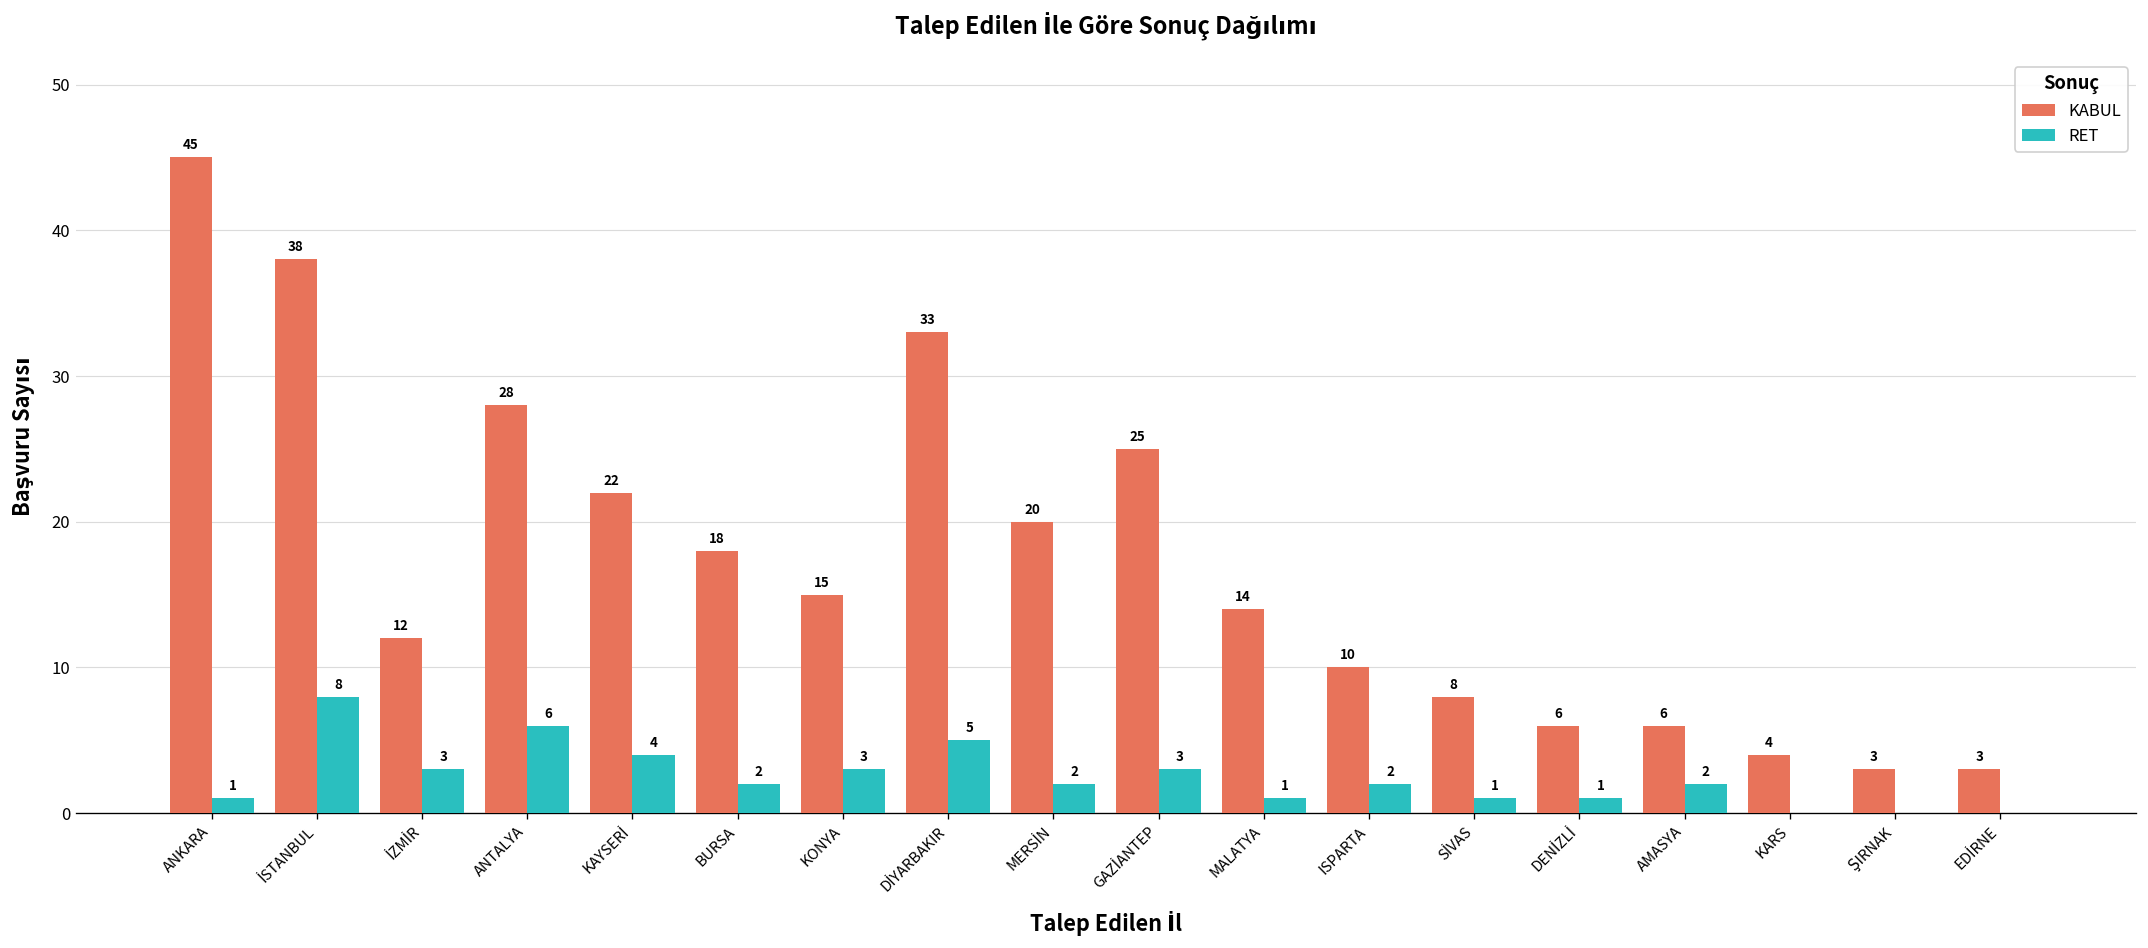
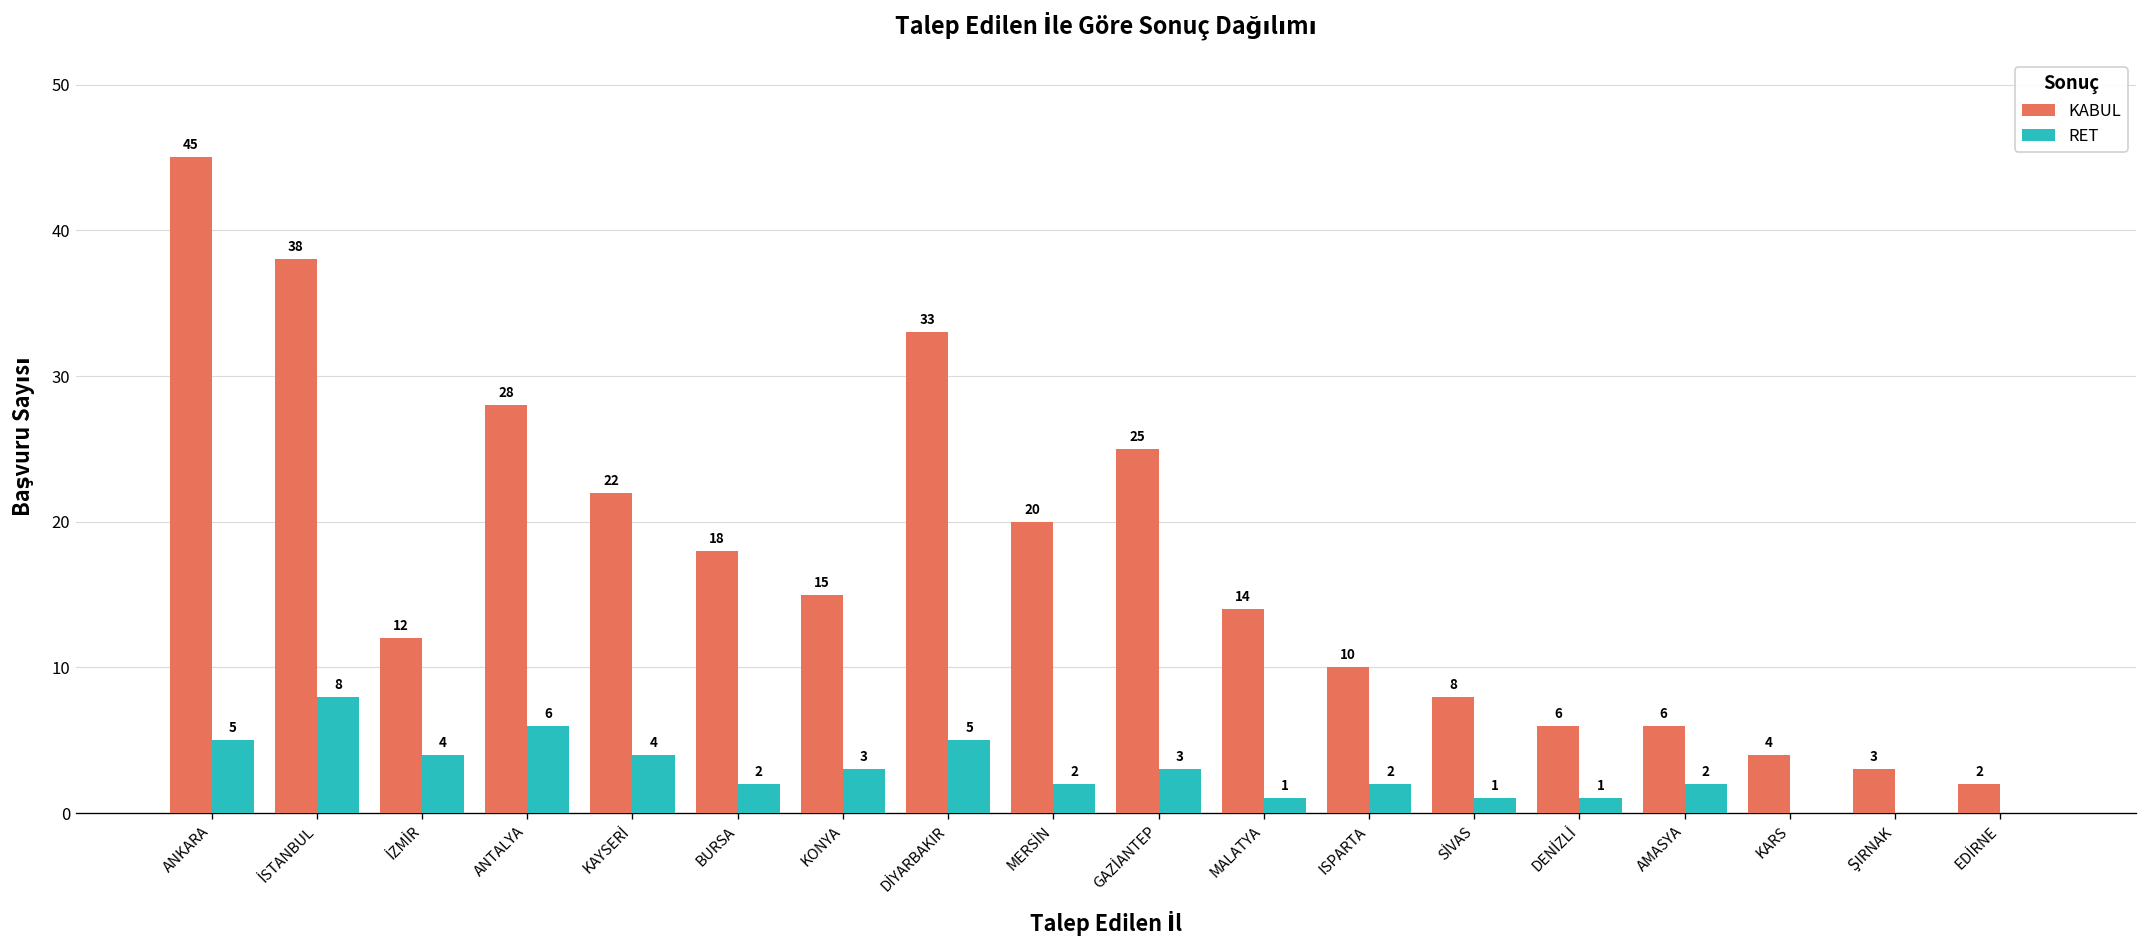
  {
    "KABUL": {
      "ANKARA": 45,
      "İSTANBUL": 38,
      "İZMİR": 12,
      "ANTALYA": 28,
      "KAYSERİ": 22,
      "BURSA": 18,
      "KONYA": 15,
      "DİYARBAKIR": 33,
      "MERSİN": 20,
      "GAZİANTEP": 25,
      "MALATYA": 14,
      "ISPARTA": 10,
      "SİVAS": 8,
      "DENİZLİ": 6,
      "AMASYA": 6,
      "KARS": 4,
      "ŞIRNAK": 3,
-     "EDİRNE": 3
+     "EDİRNE": 2
    },
    "RET": {
-     "ANKARA": 1,
+     "ANKARA": 5,
      "İSTANBUL": 8,
-     "İZMİR": 3,
+     "İZMİR": 4,
      "ANTALYA": 6,
      "KAYSERİ": 4,
      "BURSA": 2,
      "KONYA": 3,
      "DİYARBAKIR": 5,
      "MERSİN": 2,
      "GAZİANTEP": 3,
      "MALATYA": 1,
      "ISPARTA": 2,
      "SİVAS": 1,
      "DENİZLİ": 1,
      "AMASYA": 2
    }
  }
